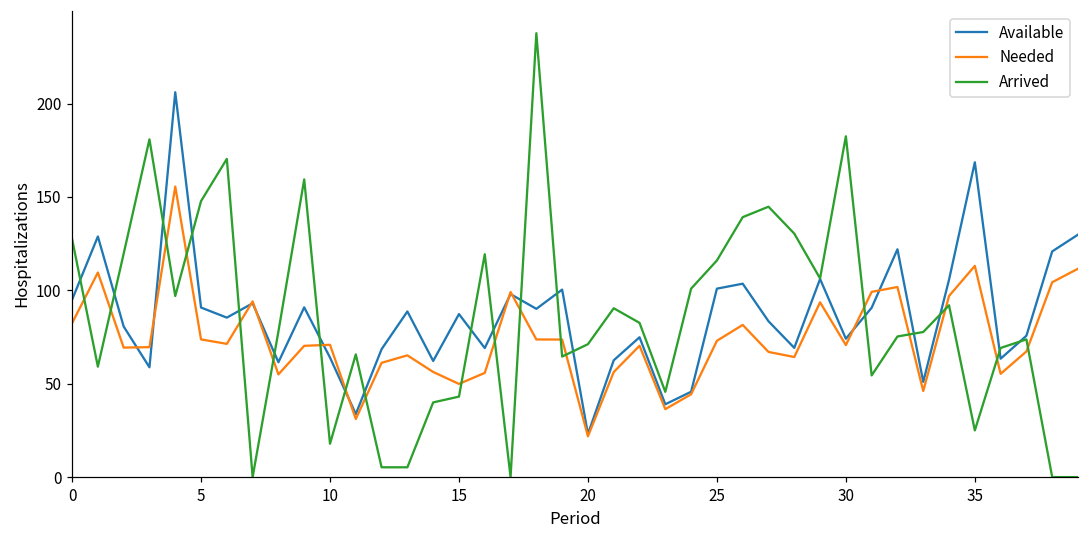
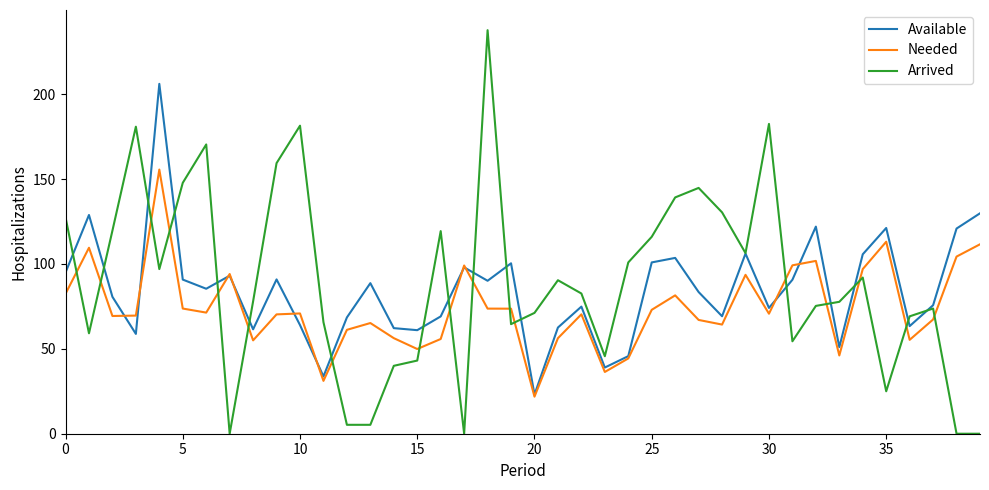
  {
    "Available": {
      "0": 95,
      "5": 91,
      "10": 64,
-     "15": 87,
+     "15": 61,
      "25": 101,
      "30": 74,
-     "35": 169
+     "35": 121
    },
    "Needed": {
      "0": 82,
      "5": 74,
      "10": 71,
      "15": 50,
      "25": 73,
      "30": 71,
      "35": 113
    },
    "Arrived": {
      "0": 127,
      "5": 148,
-     "10": 18,
+     "10": 181,
      "15": 43,
      "20": 71,
      "25": 116,
      "30": 183,
      "35": 25
    }
  }
